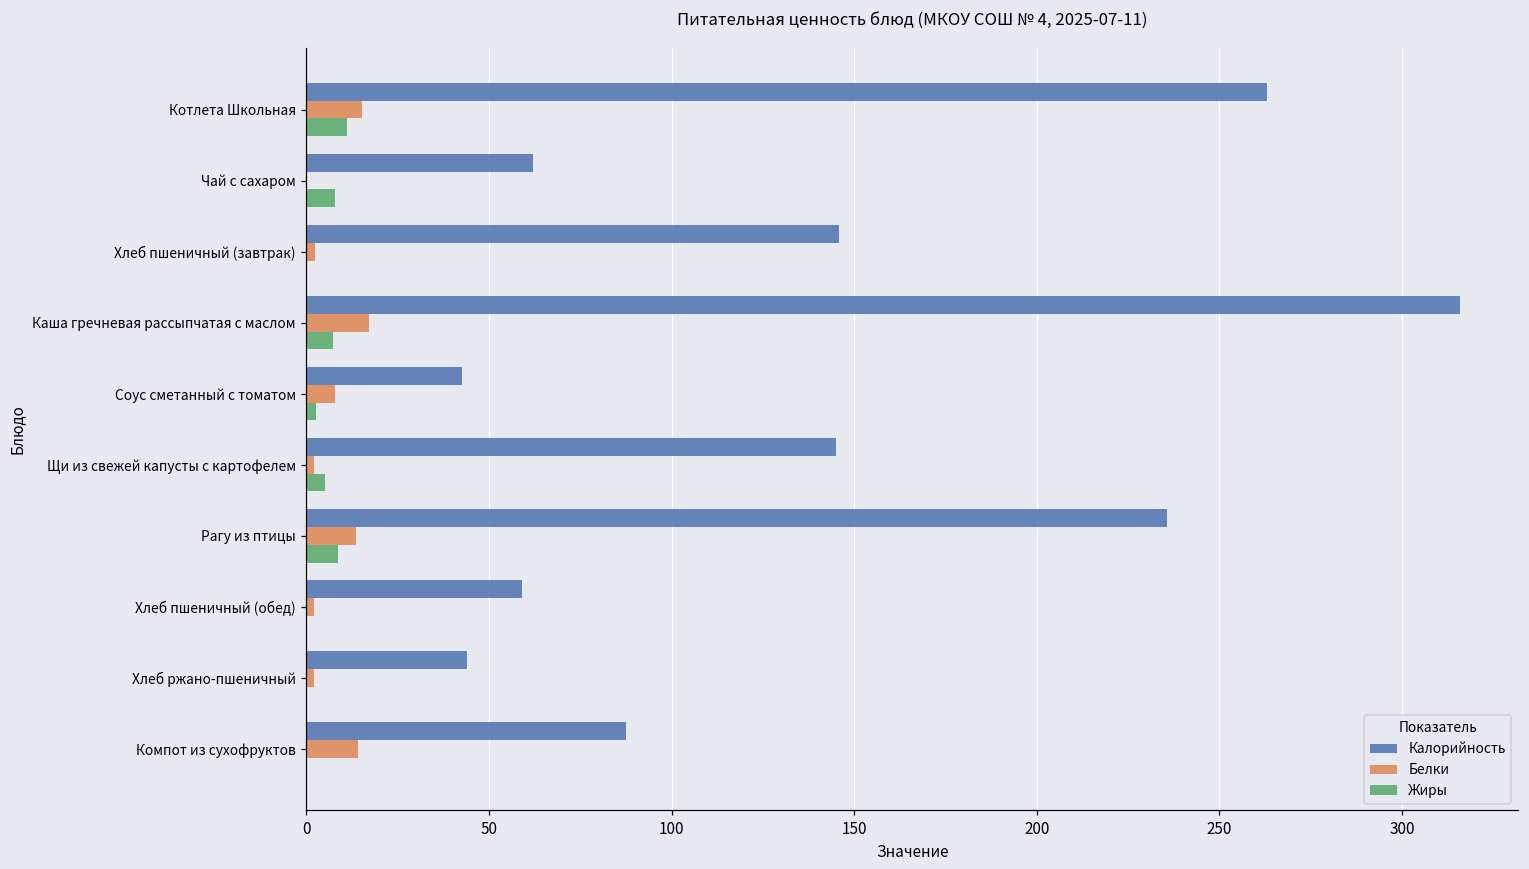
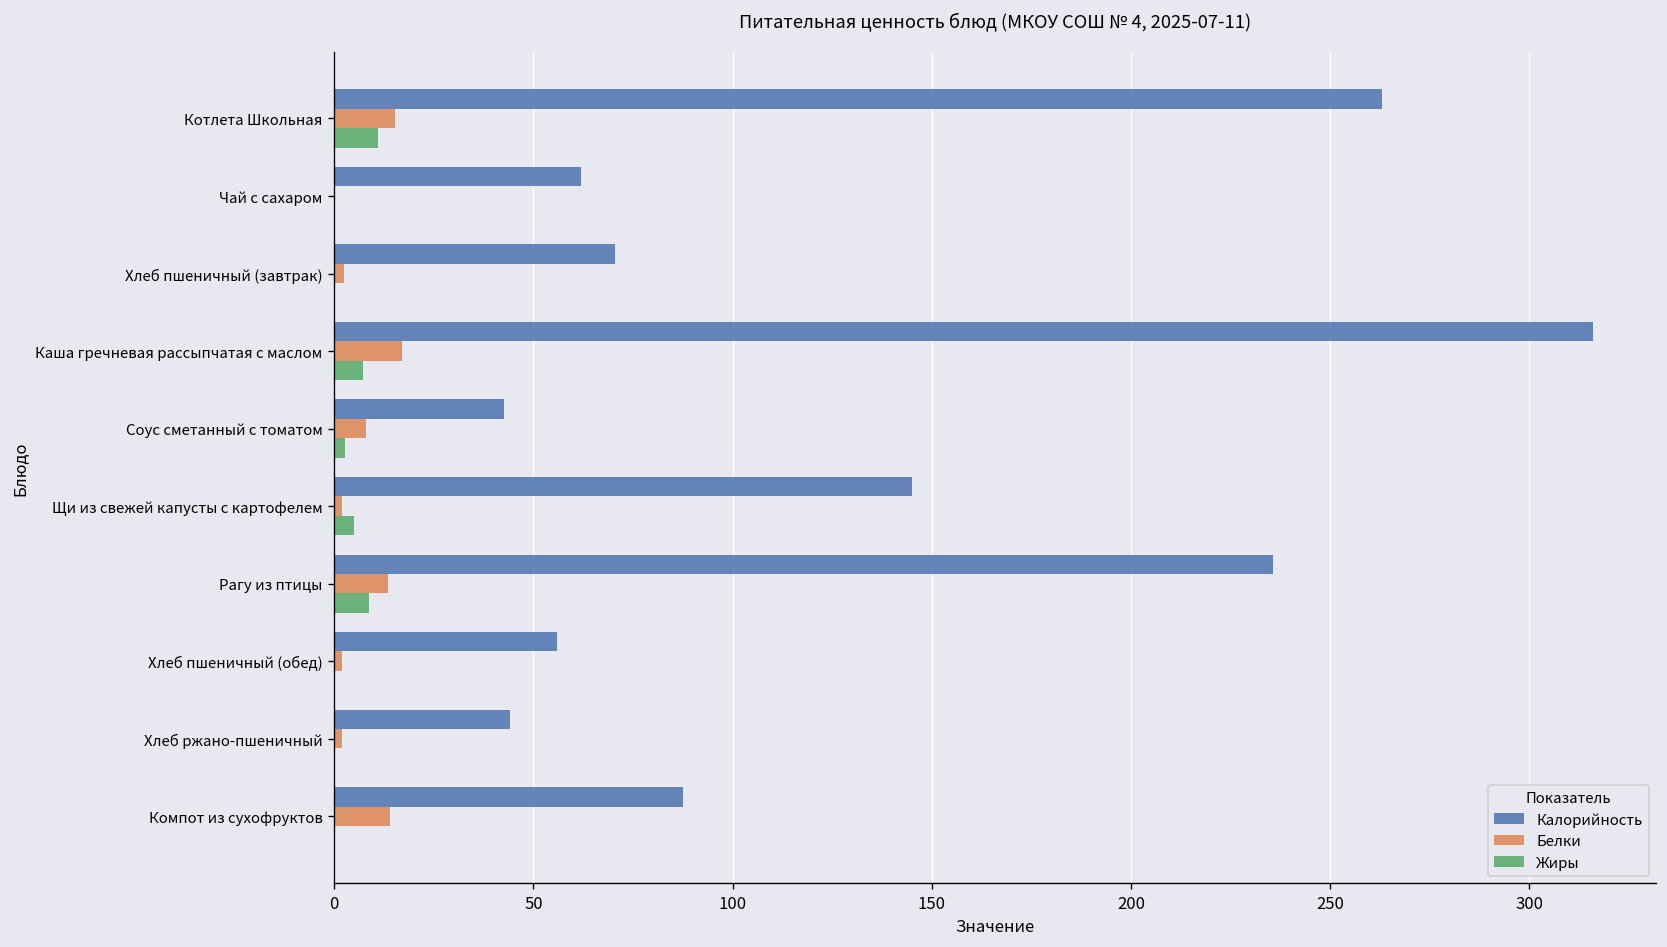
  {
    "Калорийность": {
      "Котлета Школьная": 263,
      "Чай с сахаром": 62,
-     "Хлеб пшеничный (завтрак)": 146,
+     "Хлеб пшеничный (завтрак)": 71,
      "Каша гречневая рассыпчатая с маслом": 316,
      "Соус сметанный с томатом": 43,
      "Щи из свежей капусты с картофелем": 145,
      "Рагу из птицы": 236,
-     "Хлеб пшеничный (обед)": 59,
+     "Хлеб пшеничный (обед)": 56,
      "Хлеб ржано-пшеничный": 44,
      "Компот из сухофруктов": 88
    },
    "Белки": {
      "Котлета Школьная": 15,
      "Хлеб пшеничный (завтрак)": 2,
      "Каша гречневая рассыпчатая с маслом": 17,
      "Соус сметанный с томатом": 8,
      "Щи из свежей капусты с картофелем": 2,
      "Рагу из птицы": 14,
      "Хлеб пшеничный (обед)": 2,
      "Хлеб ржано-пшеничный": 2,
      "Компот из сухофруктов": 14
    },
    "Жиры": {
      "Котлета Школьная": 11,
-     "Чай с сахаром": 8,
+     "Чай с сахаром": 0,
      "Каша гречневая рассыпчатая с маслом": 7,
      "Соус сметанный с томатом": 3,
      "Щи из свежей капусты с картофелем": 5,
      "Рагу из птицы": 9,
      "Хлеб пшеничный (обед)": 0,
      "Хлеб ржано-пшеничный": 0,
      "Компот из сухофруктов": 0
    }
  }
